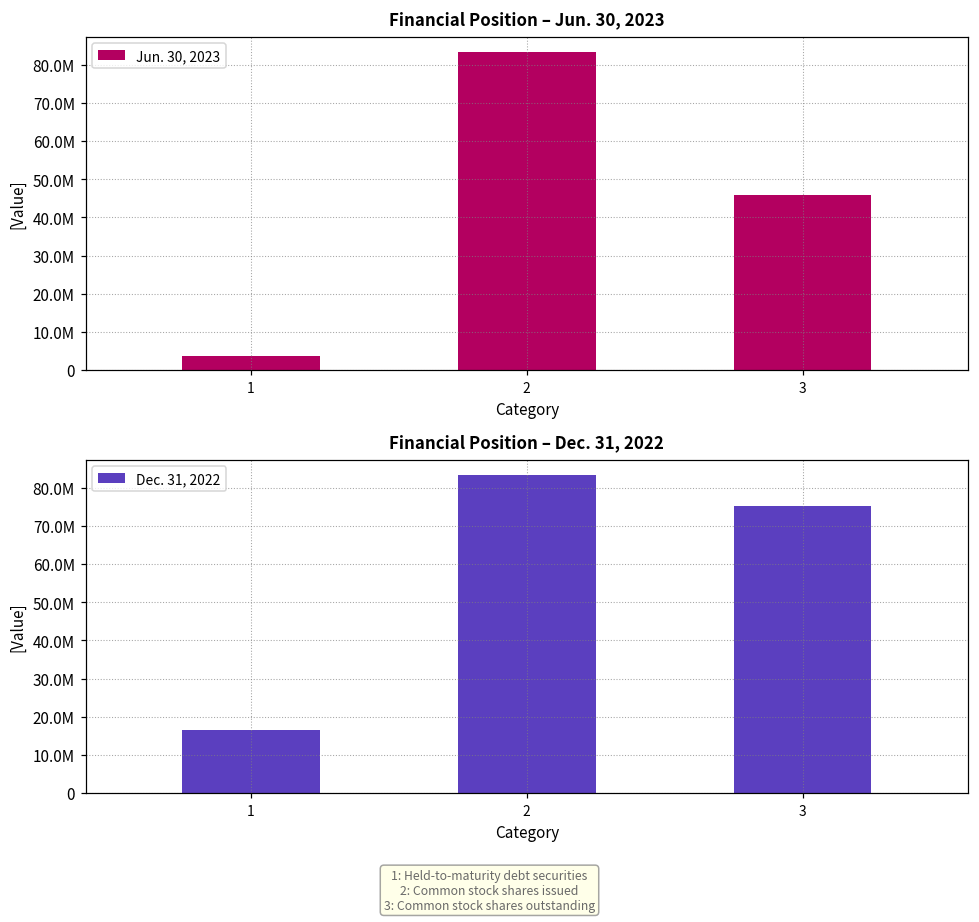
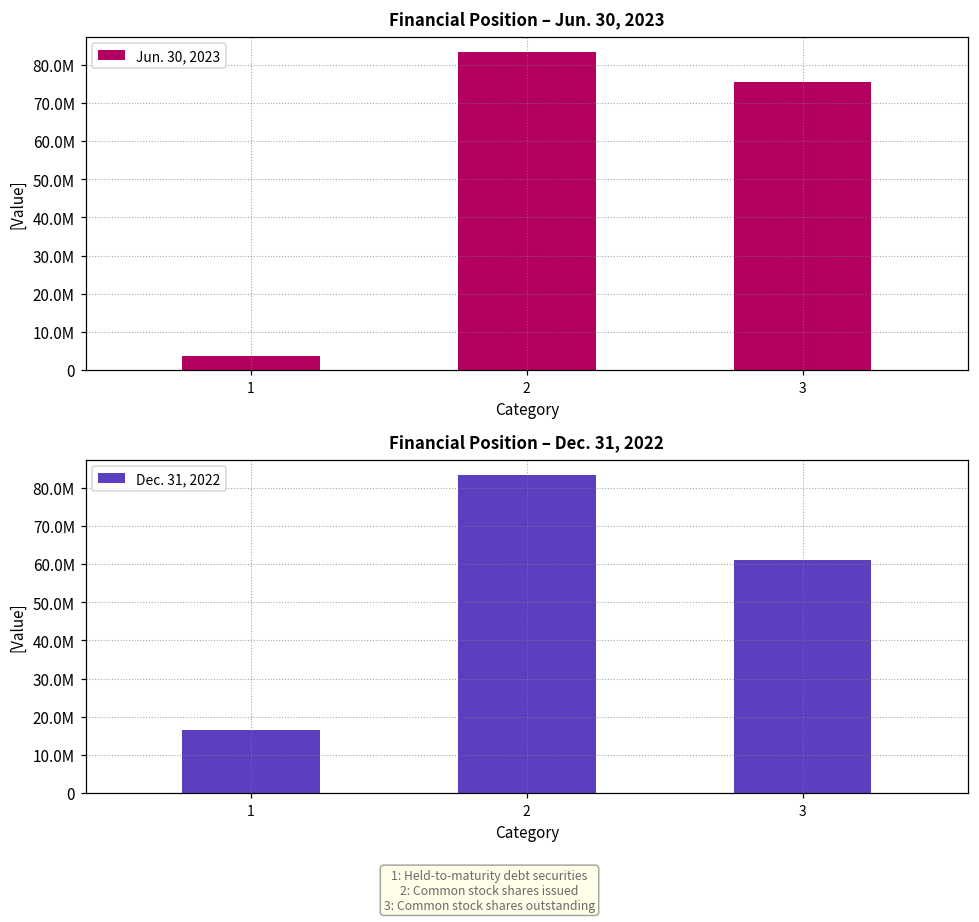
  {
    "Financial Position – Jun. 30, 2023": {
      "1": 4000000,
      "2": 83000000,
-     "3": 46000000
+     "3": 76000000
    },
    "Financial Position – Dec. 31, 2022": {
      "1": 17000000,
      "2": 83000000,
-     "3": 75000000
+     "3": 61000000
    }
  }
